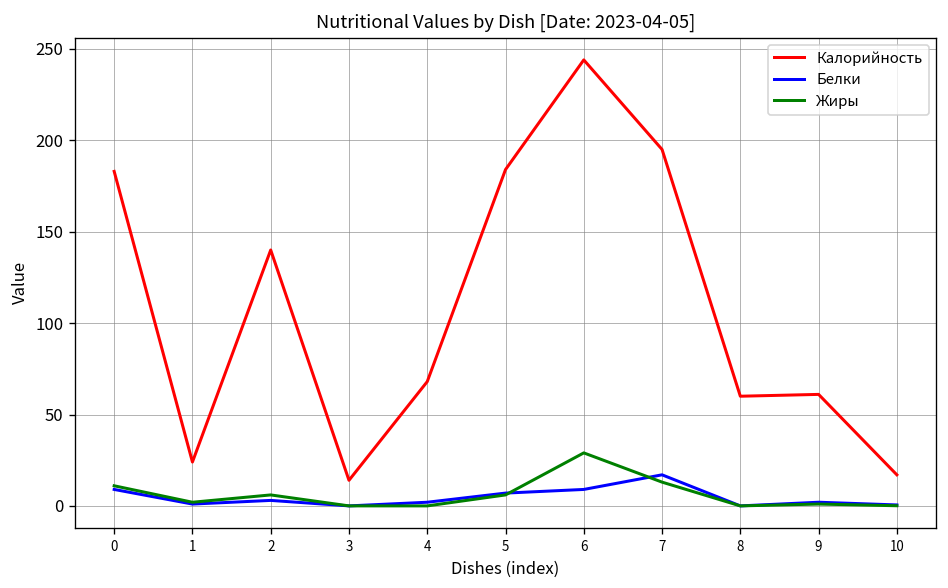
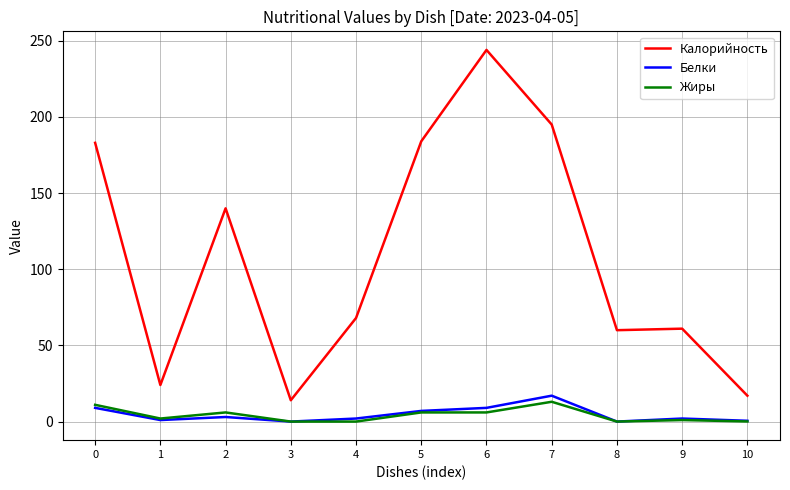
  {
    "Калорийность": {
      "0": 183,
      "1": 24,
      "2": 140,
      "3": 14,
      "4": 68,
      "5": 184,
      "6": 244,
      "7": 195,
      "8": 60,
      "9": 61,
      "10": 17
    },
    "Белки": {
      "0": 9,
      "2": 3,
      "4": 2,
      "6": 9,
      "7": 17
    },
    "Жиры": {
      "0": 11,
      "2": 6,
      "4": 0,
-     "6": 29,
+     "6": 6,
      "7": 13
    }
  }
